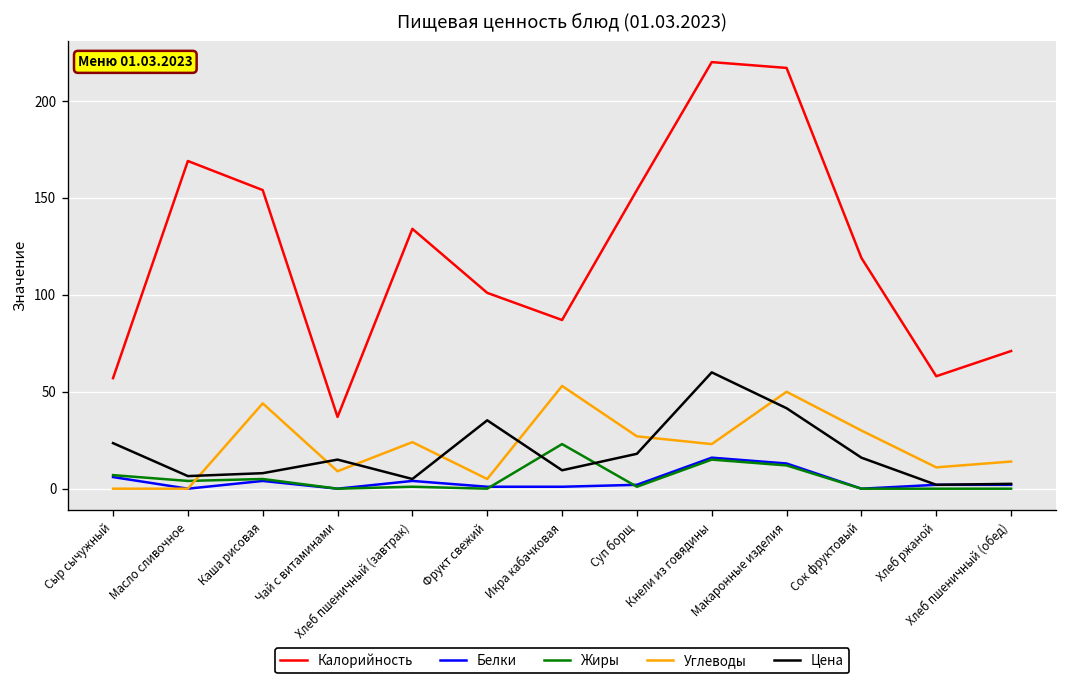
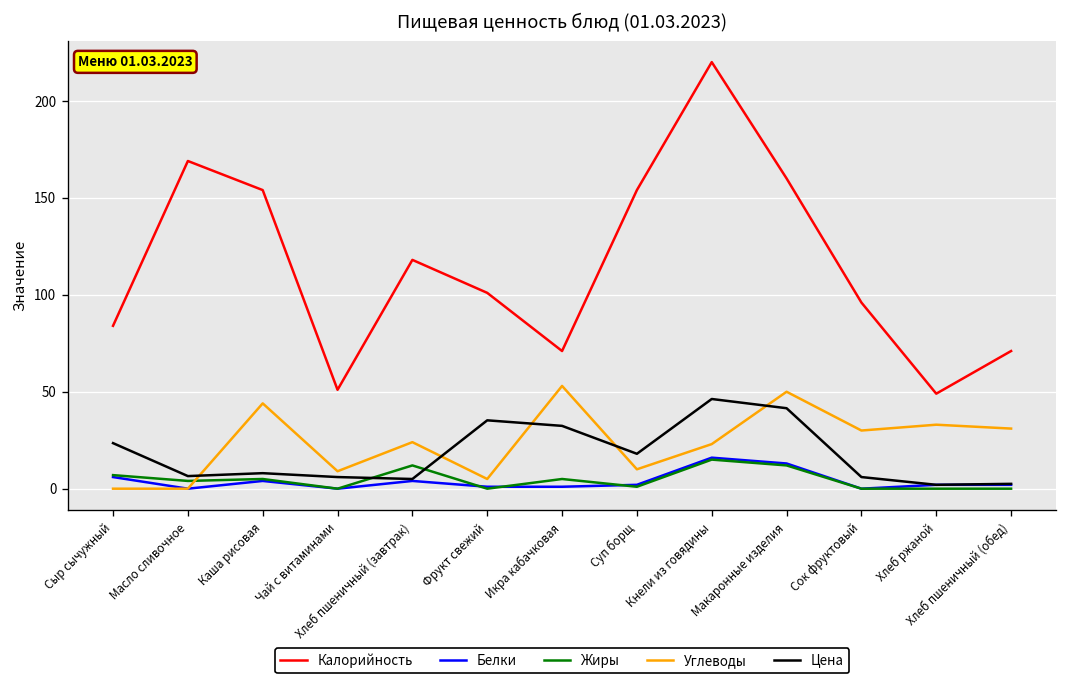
  {
    "Калорийность": {
-     "Сыр сычужный": 57,
+     "Сыр сычужный": 84,
      "Масло сливочное": 169,
      "Каша рисовая": 154,
-     "Чай с витаминами": 37,
-     "Хлеб пшеничный (завтрак)": 134,
+     "Чай с витаминами": 51,
+     "Хлеб пшеничный (завтрак)": 118,
      "Фрукт свежий": 101,
-     "Икра кабачковая": 87,
+     "Икра кабачковая": 71,
      "Суп борщ": 154,
      "Кнели из говядины": 220,
-     "Макаронные изделия": 217,
-     "Сок фруктовый": 119,
-     "Хлеб ржаной": 58,
+     "Макаронные изделия": 160,
+     "Сок фруктовый": 96,
+     "Хлеб ржаной": 49,
      "Хлеб пшеничный (обед)": 71
    },
    "Белки": {
      "Икра кабачковая": 1
    },
    "Жиры": {
      "Масло сливочное": 4,
-     "Хлеб пшеничный (завтрак)": 1,
-     "Икра кабачковая": 23,
+     "Хлеб пшеничный (завтрак)": 12,
+     "Икра кабачковая": 5,
      "Хлеб ржаной": 0,
      "Хлеб пшеничный (обед)": 0
    },
    "Углеводы": {
      "Сыр сычужный": 0,
      "Каша рисовая": 44,
      "Чай с витаминами": 9,
      "Хлеб пшеничный (завтрак)": 24,
      "Фрукт свежий": 5,
      "Икра кабачковая": 53,
-     "Суп борщ": 27,
+     "Суп борщ": 10,
      "Кнели из говядины": 23,
      "Макаронные изделия": 50,
      "Сок фруктовый": 30,
-     "Хлеб ржаной": 11,
-     "Хлеб пшеничный (обед)": 14
+     "Хлеб ржаной": 33,
+     "Хлеб пшеничный (обед)": 31
    },
    "Цена": {
      "Сыр сычужный": 24,
      "Масло сливочное": 7,
      "Каша рисовая": 8,
-     "Чай с витаминами": 15,
+     "Чай с витаминами": 6,
      "Фрукт свежий": 35,
-     "Икра кабачковая": 10,
+     "Икра кабачковая": 32,
      "Суп борщ": 18,
-     "Кнели из говядины": 60,
+     "Кнели из говядины": 46,
      "Макаронные изделия": 42,
-     "Сок фруктовый": 16
+     "Сок фруктовый": 6
    }
  }
